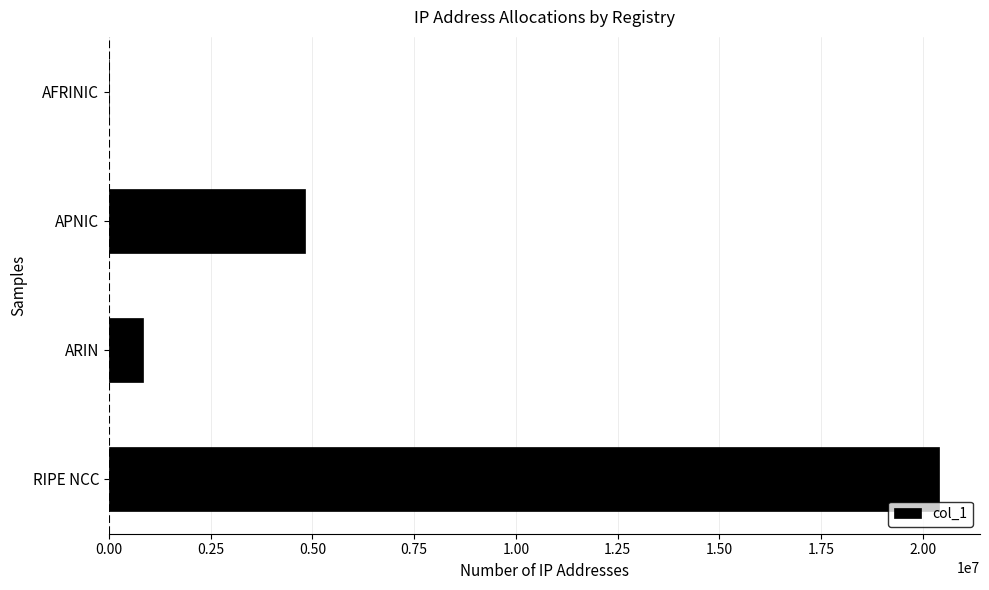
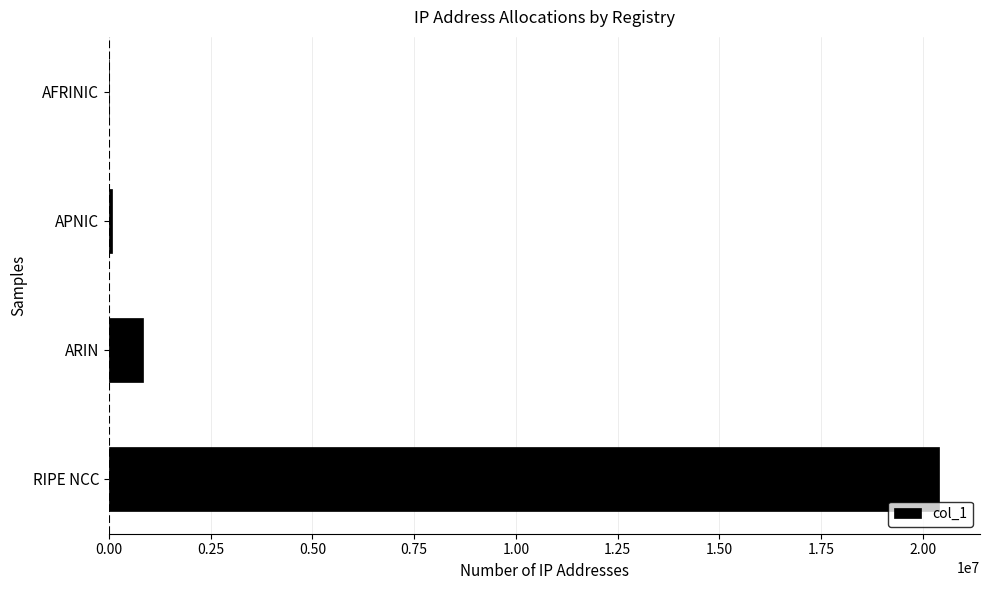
  {
-   "APNIC": 4800000,
+   "APNIC": 100000,
    "ARIN": 800000,
    "RIPE NCC": 20400000
  }
